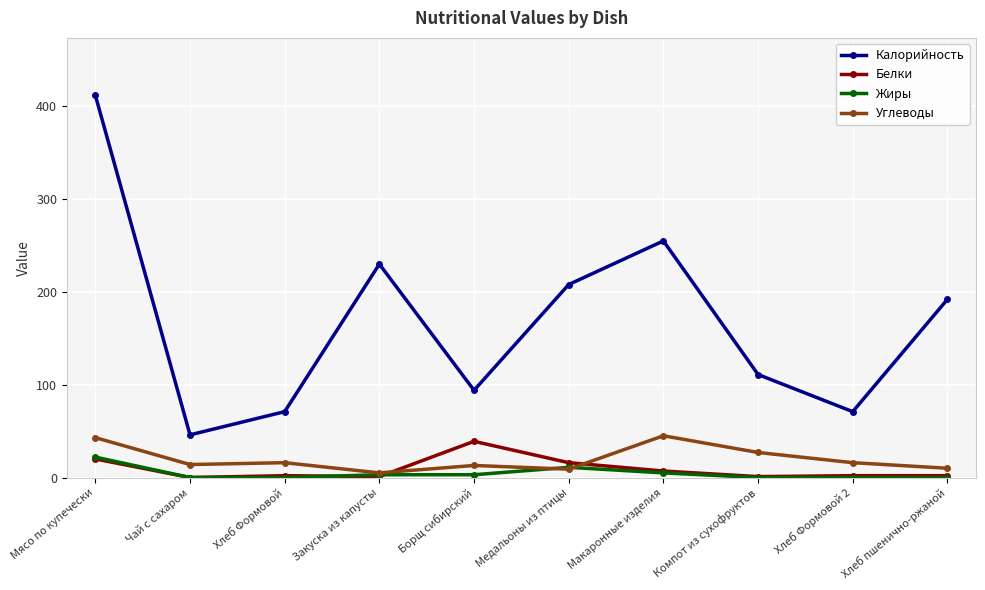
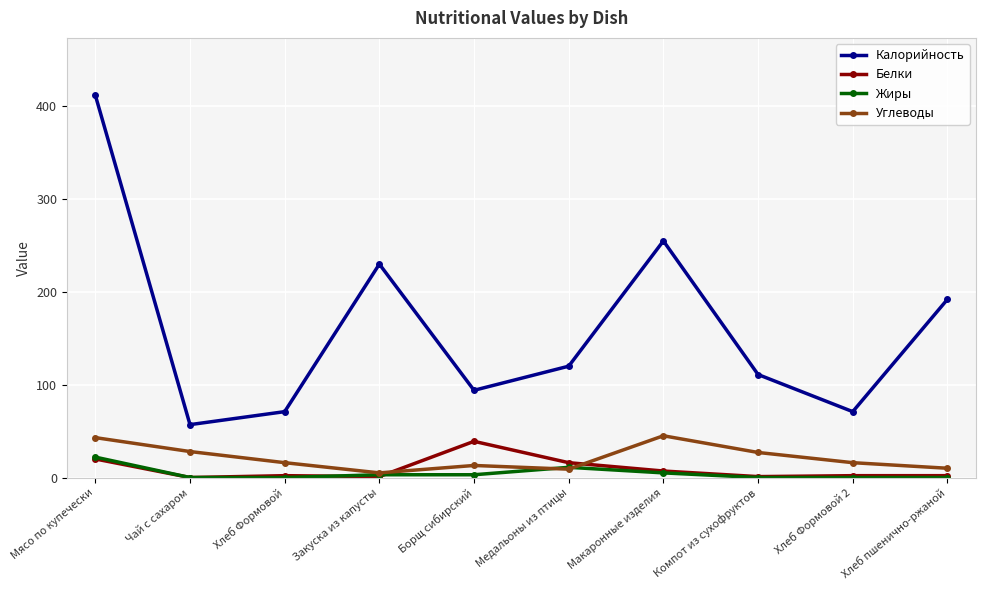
  {
    "Калорийность": {
      "Мясо по купечески": 410,
-     "Чай с сахаром": 50,
+     "Чай с сахаром": 60,
      "Хлеб Формовой": 70,
      "Закуска из капусты": 230,
      "Борщ сибирский": 90,
-     "Медальоны из птицы": 210,
+     "Медальоны из птицы": 120,
      "Макаронные изделия": 260,
      "Компот из сухофруктов": 110,
      "Хлеб Формовой 2": 70,
      "Хлеб пшенично-ржаной": 190
    },
    "Белки": {
      "Борщ сибирский": 40,
      "Медальоны из птицы": 20
    },
    "Жиры": {
      "Борщ сибирский": 0
    },
    "Углеводы": {
      "Мясо по купечески": 40,
-     "Чай с сахаром": 10,
+     "Чай с сахаром": 30,
      "Хлеб Формовой": 20,
      "Борщ сибирский": 10,
      "Макаронные изделия": 50,
      "Компот из сухофруктов": 30,
      "Хлеб Формовой 2": 20,
      "Хлеб пшенично-ржаной": 10
    }
  }
